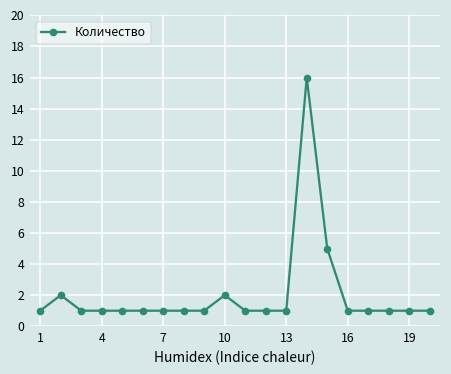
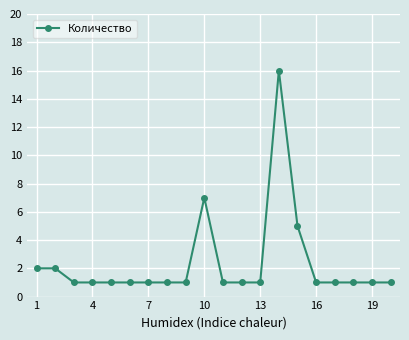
  {
-   "1": 1,
+   "1": 2,
    "4": 1,
    "7": 1,
-   "10": 2,
+   "10": 7,
    "13": 1,
    "16": 1,
    "19": 1
  }
